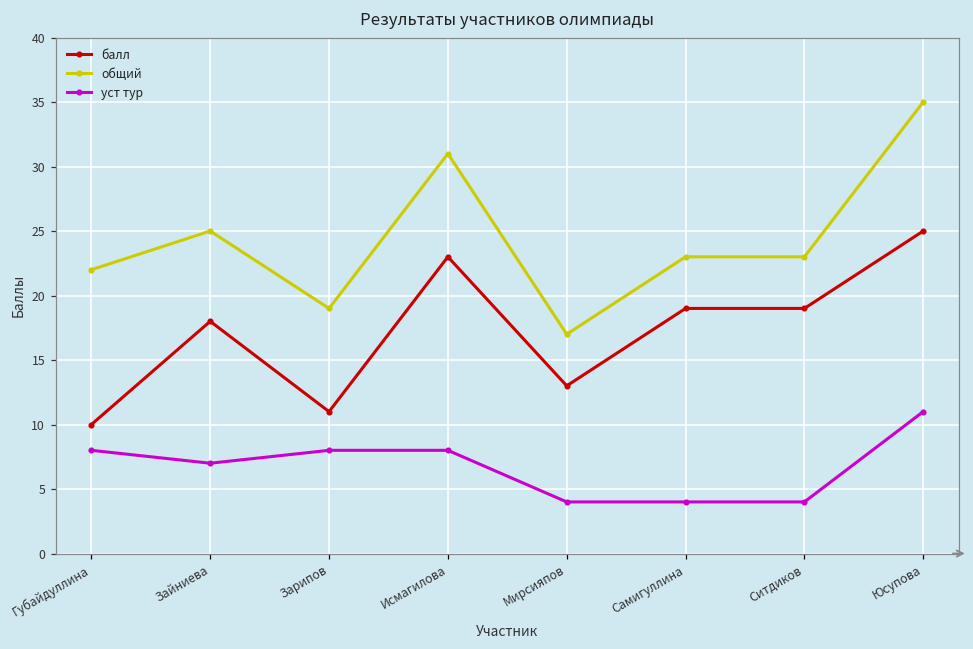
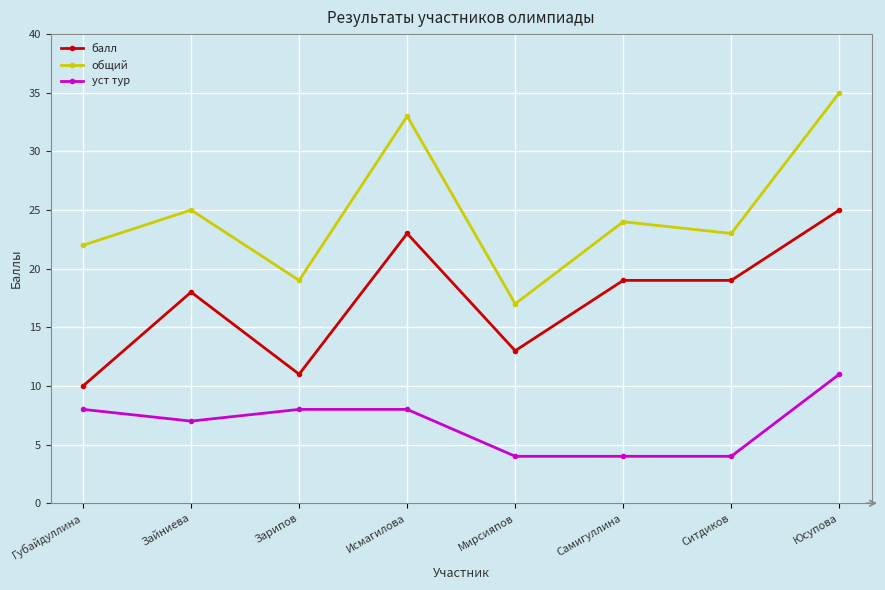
  {
    "балл": {
      "Губайдуллина": 10,
      "Зайниева": 18,
      "Зарипов": 11,
      "Исмагилова": 23,
      "Мирсияпов": 13,
      "Самигуллина": 19,
      "Ситдиков": 19,
      "Юсупова": 25
    },
    "общий": {
      "Губайдуллина": 22,
      "Зайниева": 25,
      "Зарипов": 19,
-     "Исмагилова": 31,
+     "Исмагилова": 33,
      "Мирсияпов": 17,
-     "Самигуллина": 23,
+     "Самигуллина": 24,
      "Ситдиков": 23,
      "Юсупова": 35
    },
    "уст тур": {
      "Губайдуллина": 8,
      "Зайниева": 7,
      "Зарипов": 8,
      "Исмагилова": 8,
      "Мирсияпов": 4,
      "Самигуллина": 4,
      "Ситдиков": 4,
      "Юсупова": 11
    }
  }
